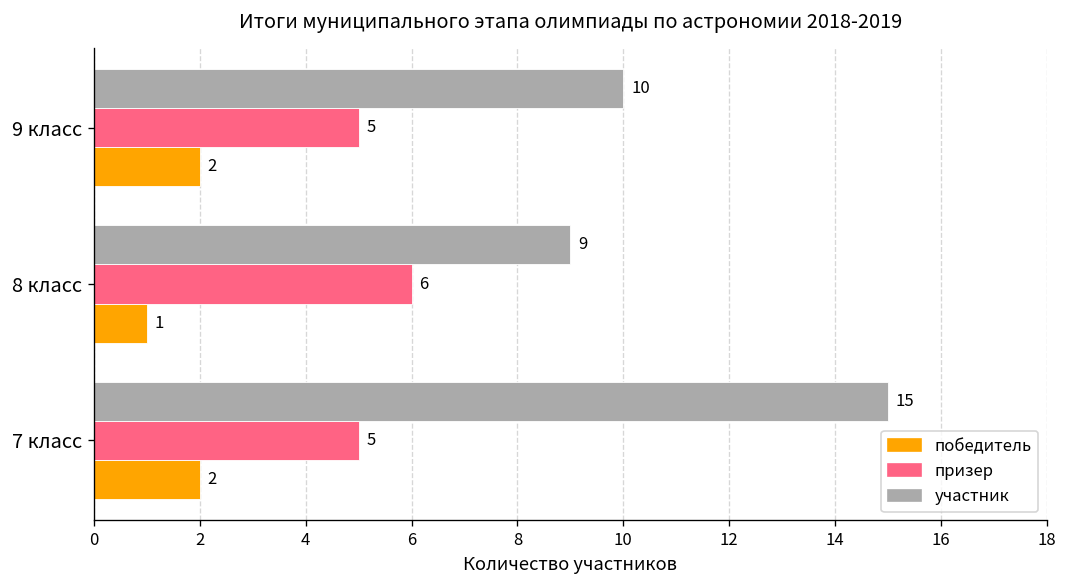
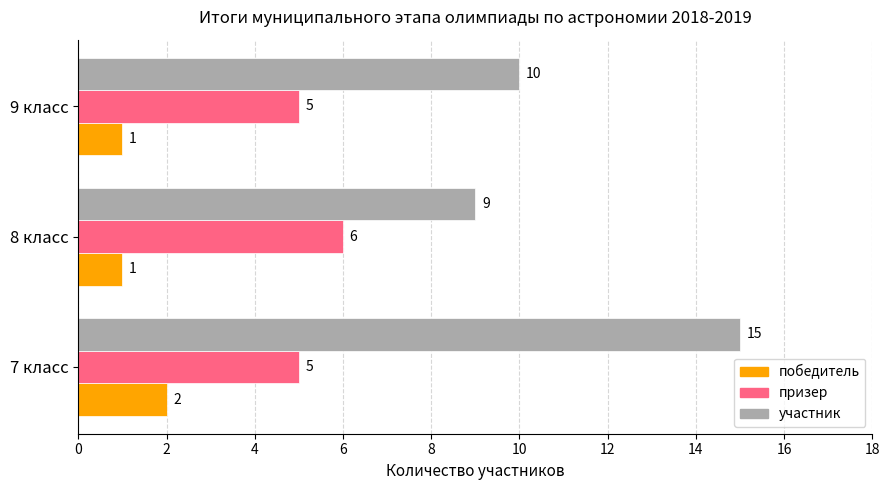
  {
    "победитель": {
-     "9 класс": 2,
+     "9 класс": 1,
      "8 класс": 1,
      "7 класс": 2
    },
    "призер": {
      "9 класс": 5,
      "8 класс": 6,
      "7 класс": 5
    },
    "участник": {
      "9 класс": 10,
      "8 класс": 9,
      "7 класс": 15
    }
  }
